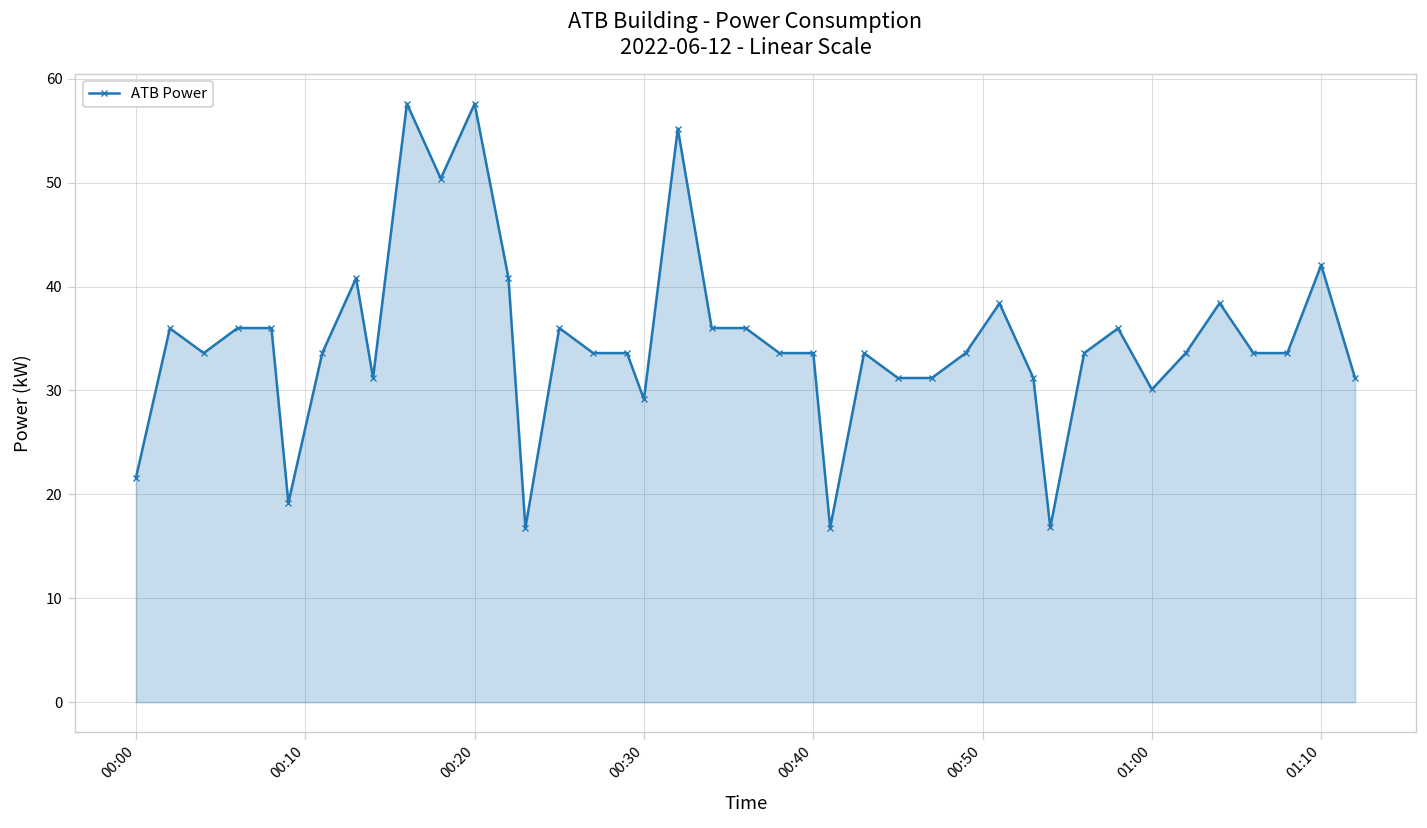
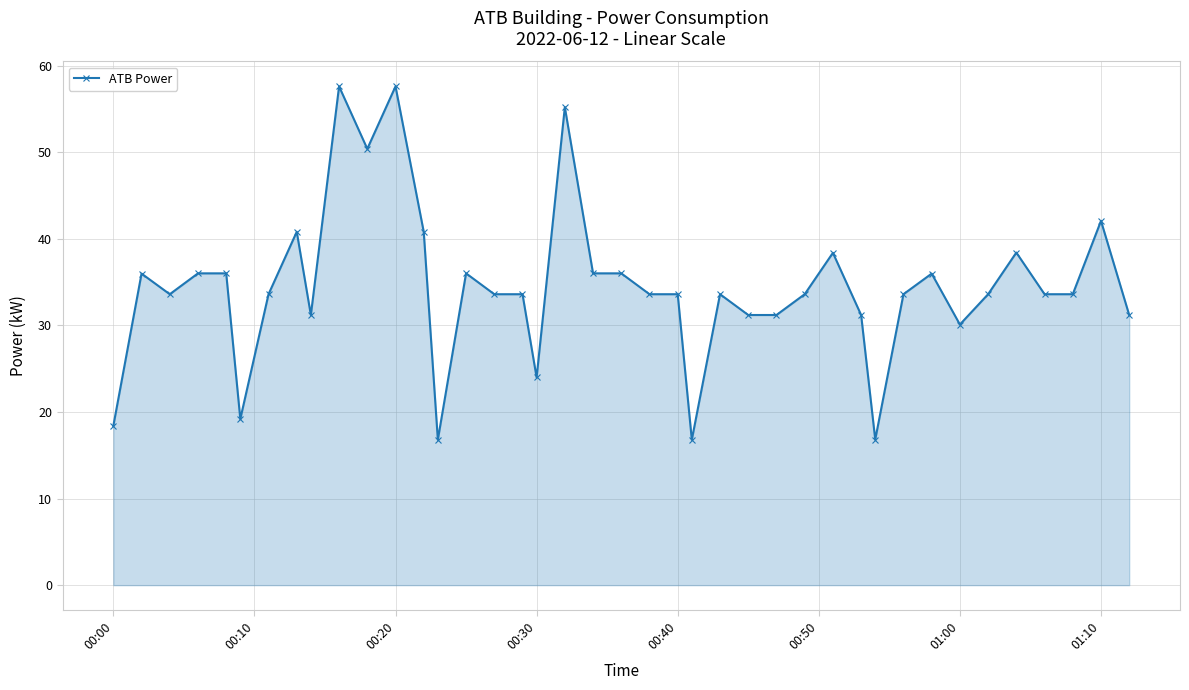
  {
-   "00:00": 22,
+   "00:00": 18,
    "00:20": 58,
-   "00:30": 29,
+   "00:30": 24,
    "00:40": 34,
    "01:00": 30,
    "01:10": 42
  }
